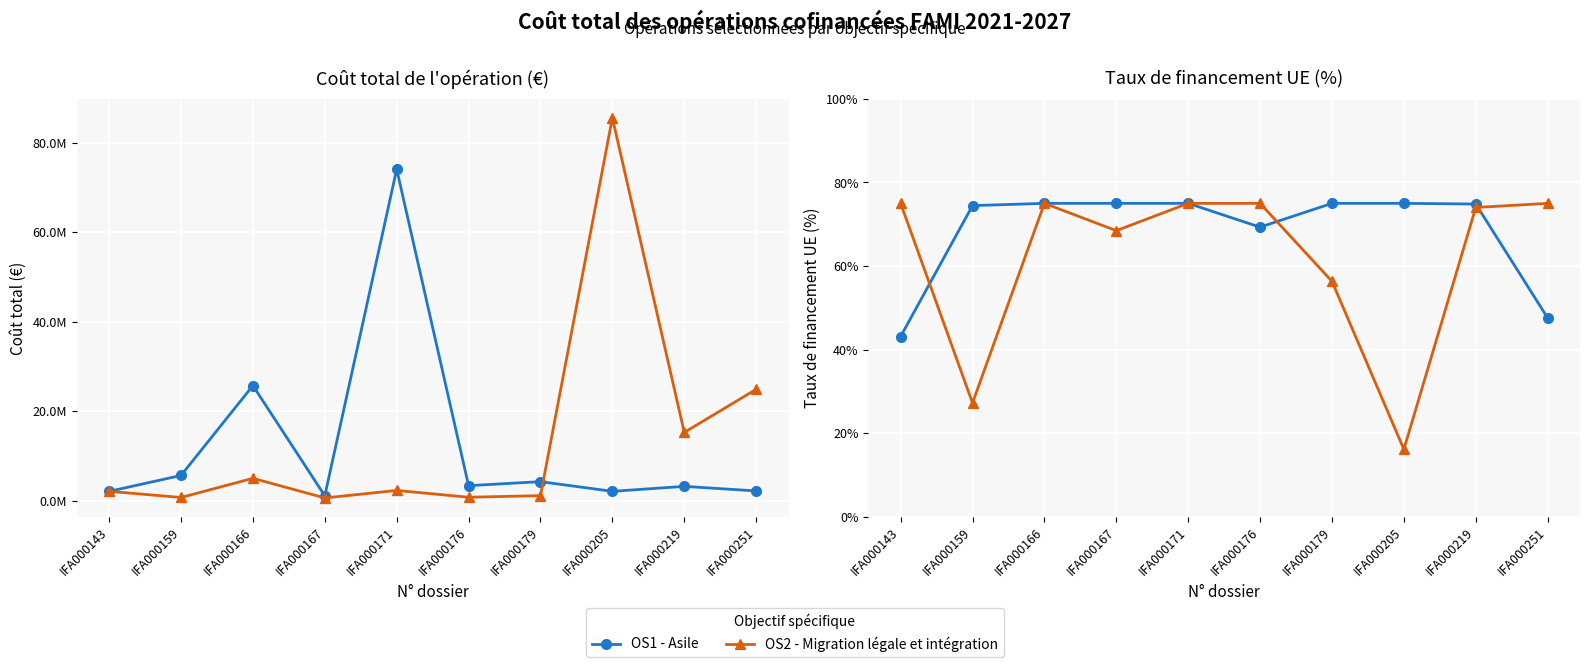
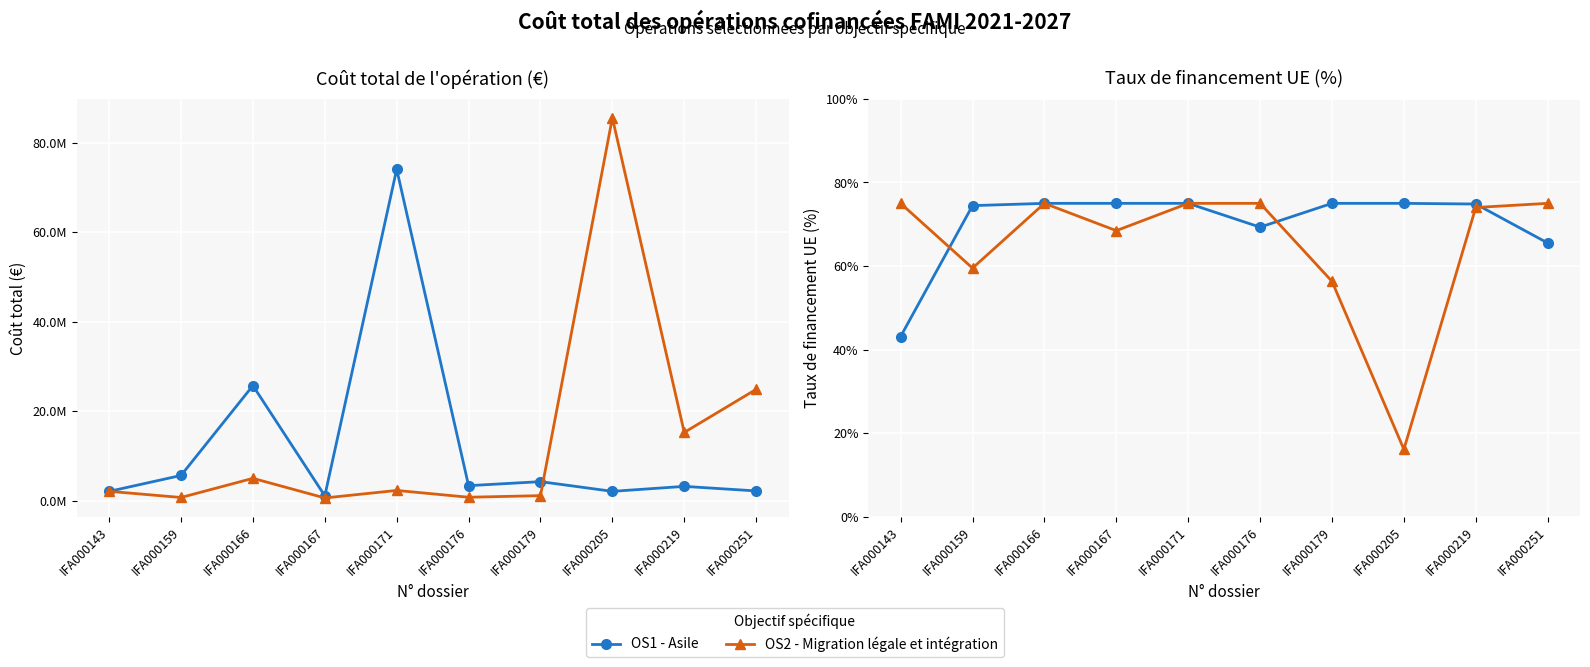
  {
    "Coût total de l'opération (€)": {
      "OS1 - Asile": {
        "IFA000159": "6000000",
        "IFA000166": "26000000",
        "IFA000171": "74000000",
        "IFA000176": "3000000",
        "IFA000179": "4000000",
        "IFA000205": "2000000",
        "IFA000219": "3000000",
        "IFA000251": "2000000"
      },
      "OS2 - Migration légale et intégration": {
        "IFA000159": "1000000",
        "IFA000166": "5000000",
        "IFA000171": "2000000",
        "IFA000176": "1000000",
        "IFA000179": "1000000",
        "IFA000205": "86000000",
        "IFA000219": "15000000",
        "IFA000251": "25000000"
      }
    },
    "Taux de financement UE (%)": {
      "OS1 - Asile": {
        "IFA000143": "43%",
        "IFA000159": "74%",
        "IFA000167": "75%",
        "IFA000176": "69%",
        "IFA000179": "75%",
        "IFA000205": "75%",
        "IFA000219": "75%",
-       "IFA000251": "48%"
+       "IFA000251": "66%"
      },
      "OS2 - Migration légale et intégration": {
        "IFA000143": "75%",
-       "IFA000159": "27%",
+       "IFA000159": "60%",
        "IFA000167": "68%",
        "IFA000176": "75%",
        "IFA000179": "56%",
        "IFA000205": "16%",
        "IFA000219": "74%",
        "IFA000251": "75%"
      }
    }
  }
